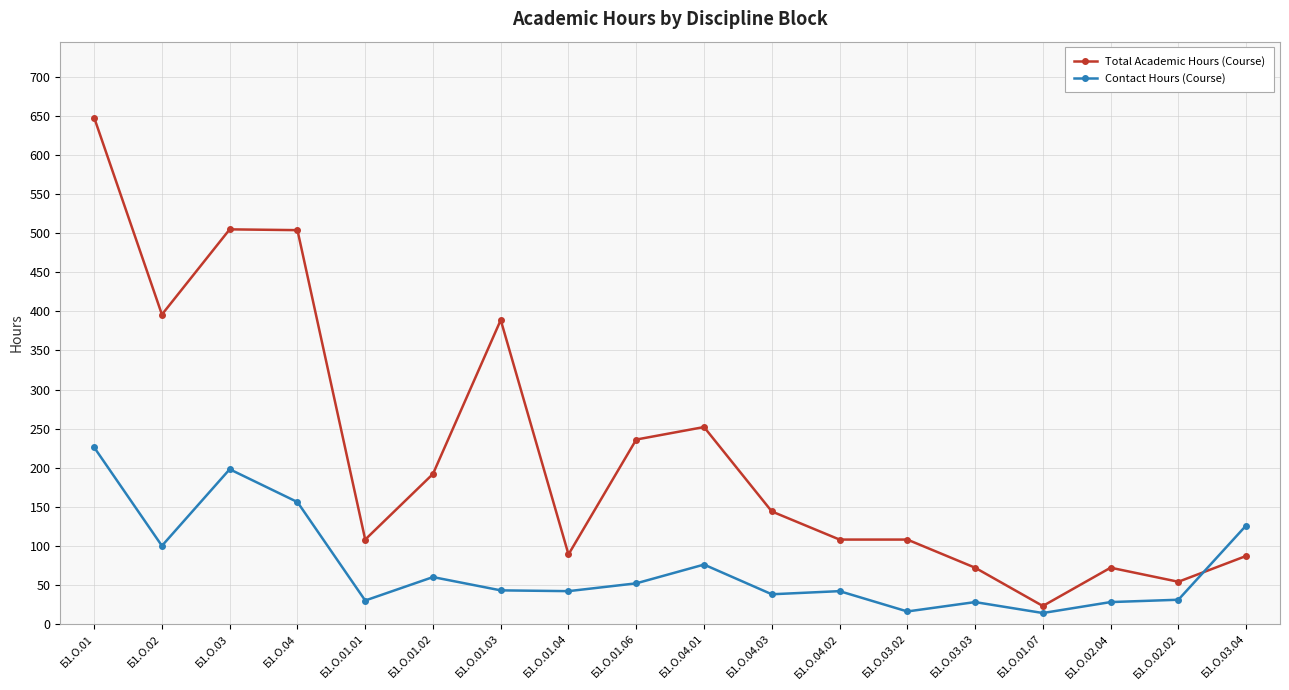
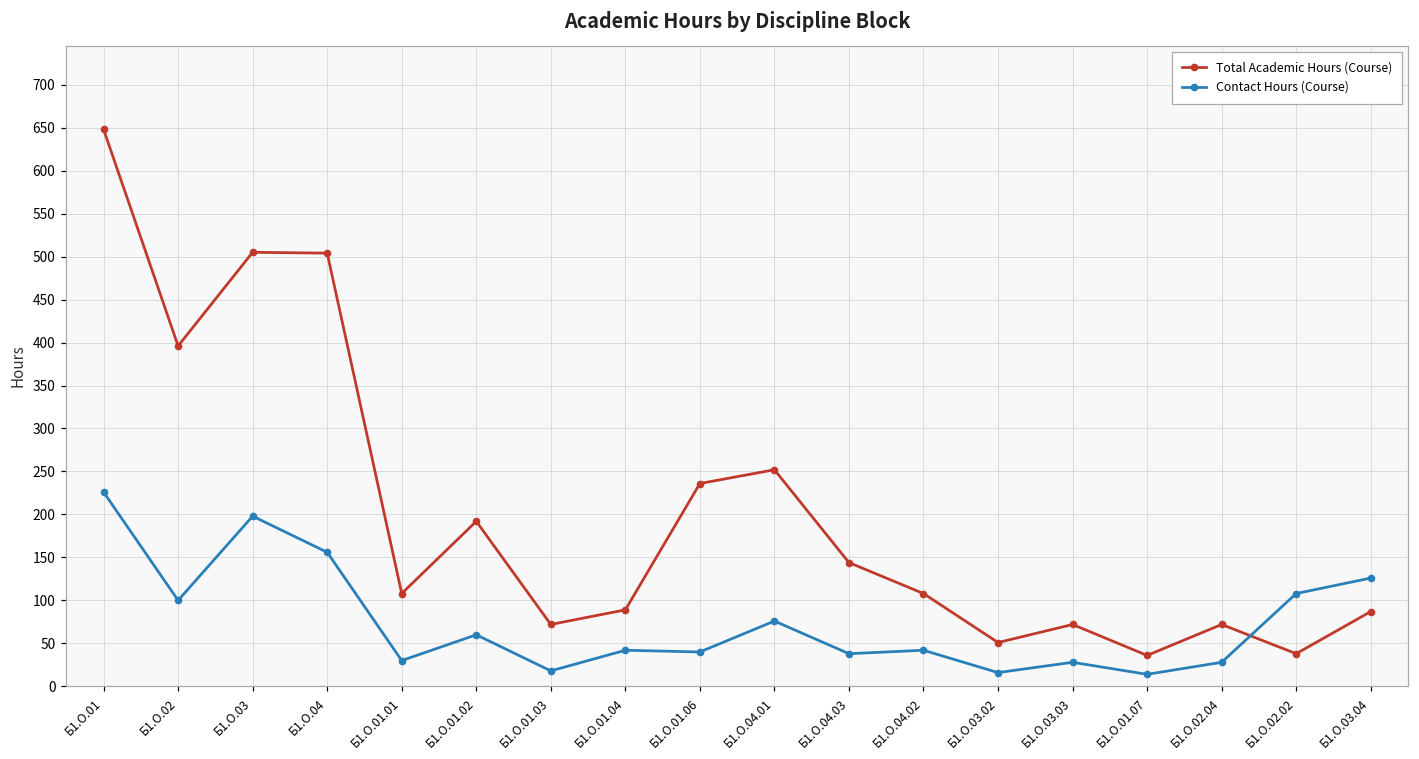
  {
    "Total Academic Hours (Course)": {
      "Б1.О.01": 650,
      "Б1.О.02": 400,
      "Б1.О.03": 510,
      "Б1.О.04": 500,
      "Б1.О.01.01": 110,
      "Б1.О.01.02": 190,
-     "Б1.О.01.03": 390,
+     "Б1.О.01.03": 70,
      "Б1.О.01.04": 90,
      "Б1.О.01.06": 240,
      "Б1.О.04.01": 250,
      "Б1.О.04.03": 140,
      "Б1.О.04.02": 110,
-     "Б1.О.03.02": 110,
+     "Б1.О.03.02": 50,
      "Б1.О.03.03": 70,
-     "Б1.О.01.07": 20,
+     "Б1.О.01.07": 40,
      "Б1.О.02.04": 70,
-     "Б1.О.02.02": 50,
+     "Б1.О.02.02": 40,
      "Б1.О.03.04": 90
    },
    "Contact Hours (Course)": {
      "Б1.О.01": 230,
      "Б1.О.02": 100,
      "Б1.О.03": 200,
      "Б1.О.04": 160,
      "Б1.О.01.01": 30,
      "Б1.О.01.02": 60,
-     "Б1.О.01.03": 40,
+     "Б1.О.01.03": 20,
      "Б1.О.01.04": 40,
-     "Б1.О.01.06": 50,
+     "Б1.О.01.06": 40,
      "Б1.О.04.01": 80,
      "Б1.О.04.03": 40,
      "Б1.О.04.02": 40,
      "Б1.О.03.02": 20,
      "Б1.О.03.03": 30,
      "Б1.О.01.07": 10,
      "Б1.О.02.04": 30,
-     "Б1.О.02.02": 30,
+     "Б1.О.02.02": 110,
      "Б1.О.03.04": 130
    }
  }
